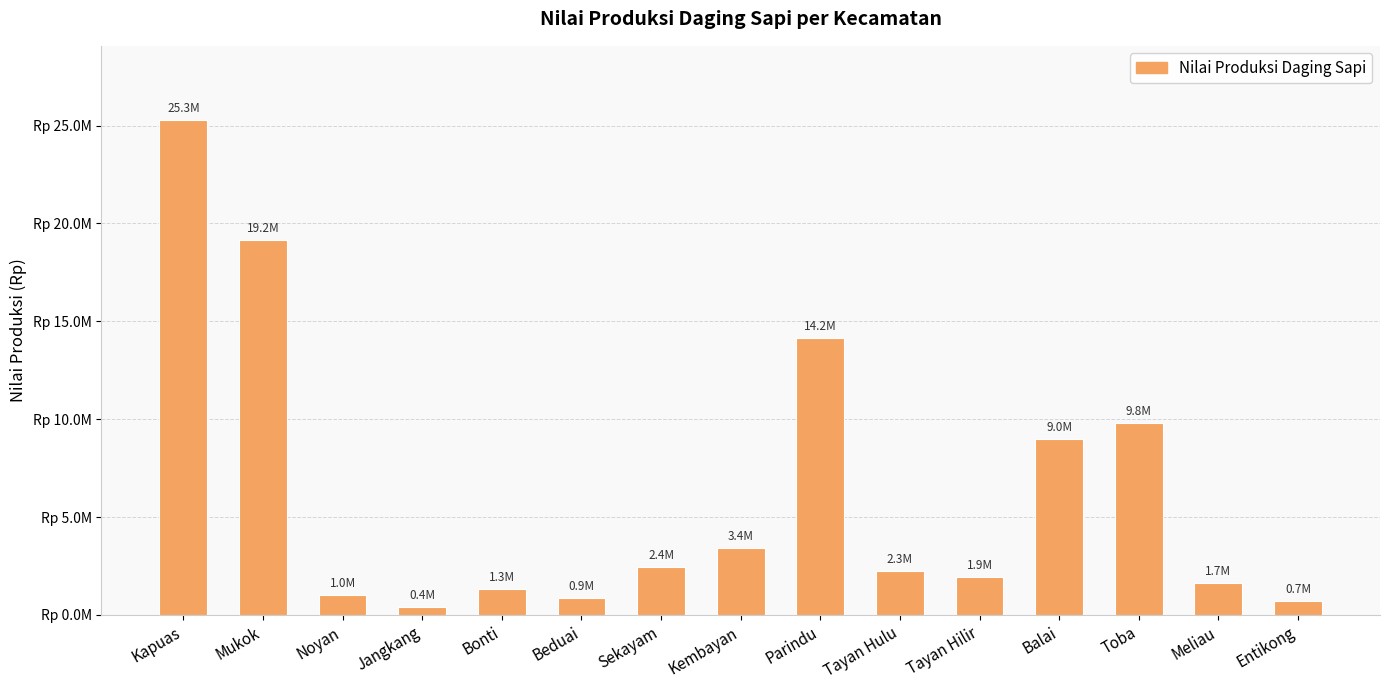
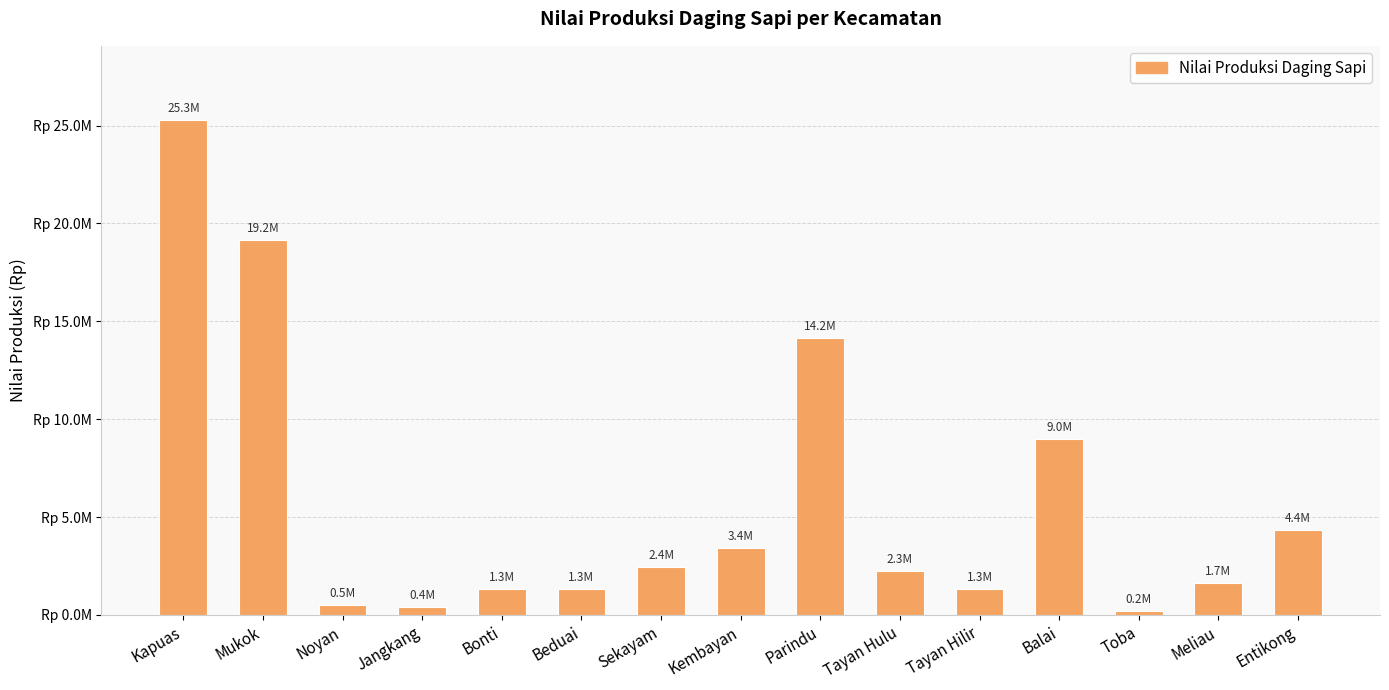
  {
    "Kapuas": "25.3M",
    "Mukok": "19.2M",
-   "Noyan": "1.0M",
+   "Noyan": "0.5M",
    "Jangkang": "0.4M",
    "Bonti": "1.3M",
-   "Beduai": "0.9M",
+   "Beduai": "1.3M",
    "Sekayam": "2.4M",
    "Kembayan": "3.4M",
    "Parindu": "14.2M",
    "Tayan Hulu": "2.3M",
-   "Tayan Hilir": "1.9M",
+   "Tayan Hilir": "1.3M",
    "Balai": "9.0M",
-   "Toba": "9.8M",
+   "Toba": "0.2M",
    "Meliau": "1.7M",
-   "Entikong": "0.7M"
+   "Entikong": "4.4M"
  }
